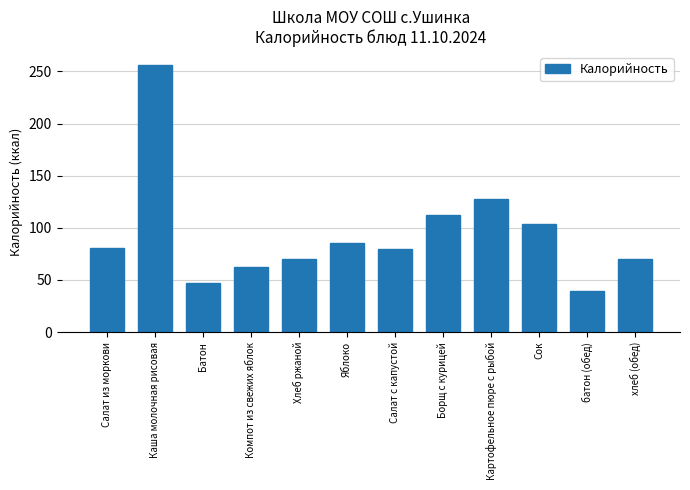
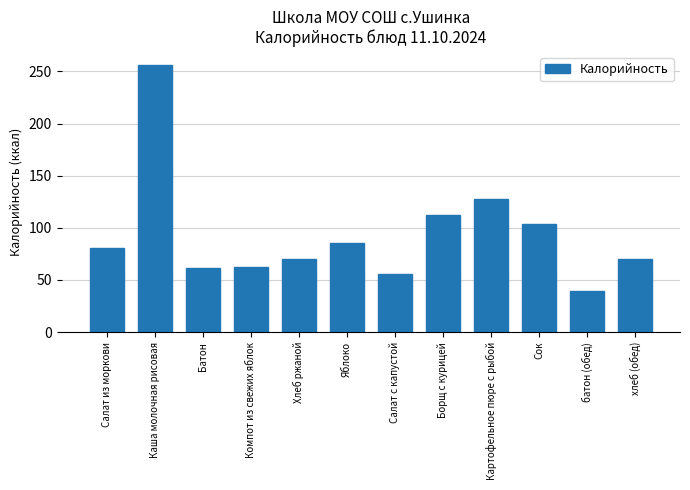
  {
    "Салат из моркови": 81,
    "Каша молочная рисовая": 256,
-   "Батон": 47,
+   "Батон": 61,
    "Компот из свежих яблок": 62,
    "Хлеб ржаной": 71,
    "Яблоко": 85,
-   "Салат с капустой": 80,
+   "Салат с капустой": 56,
    "Борщ с курицей": 112,
    "Картофельное пюре с рыбой": 128,
    "Сок": 104,
    "батон (обед)": 39,
    "хлеб (обед)": 71
  }
